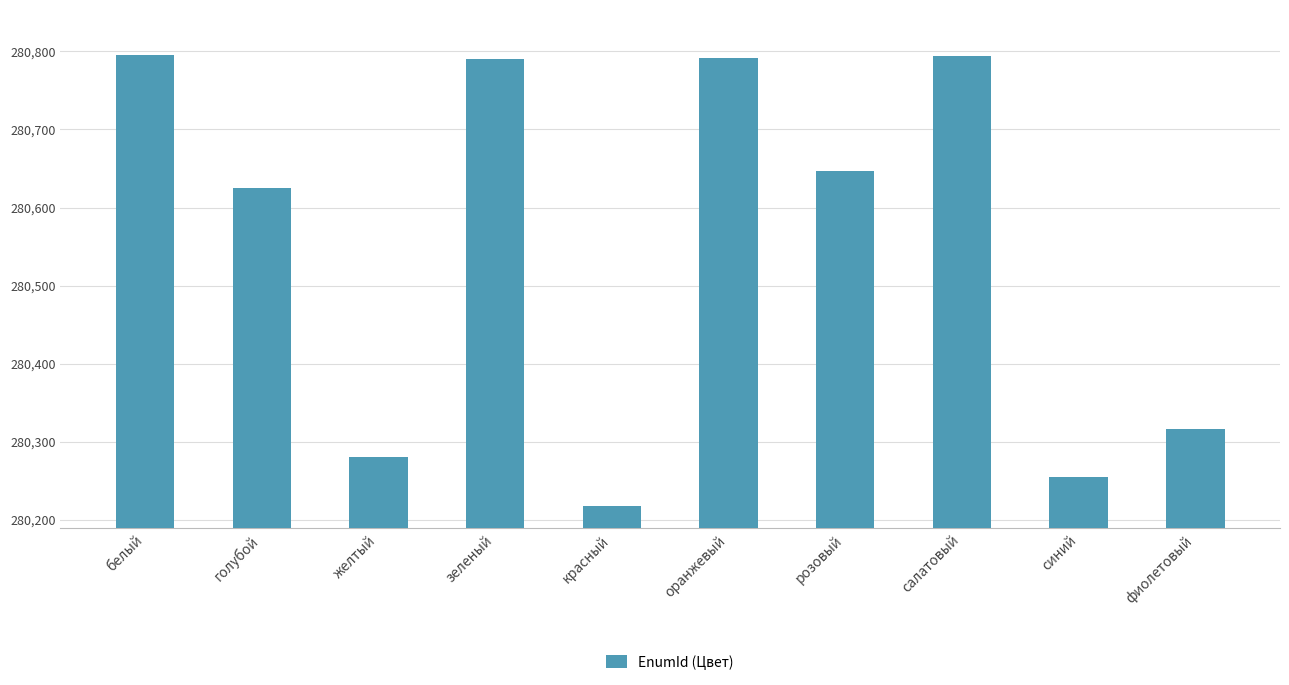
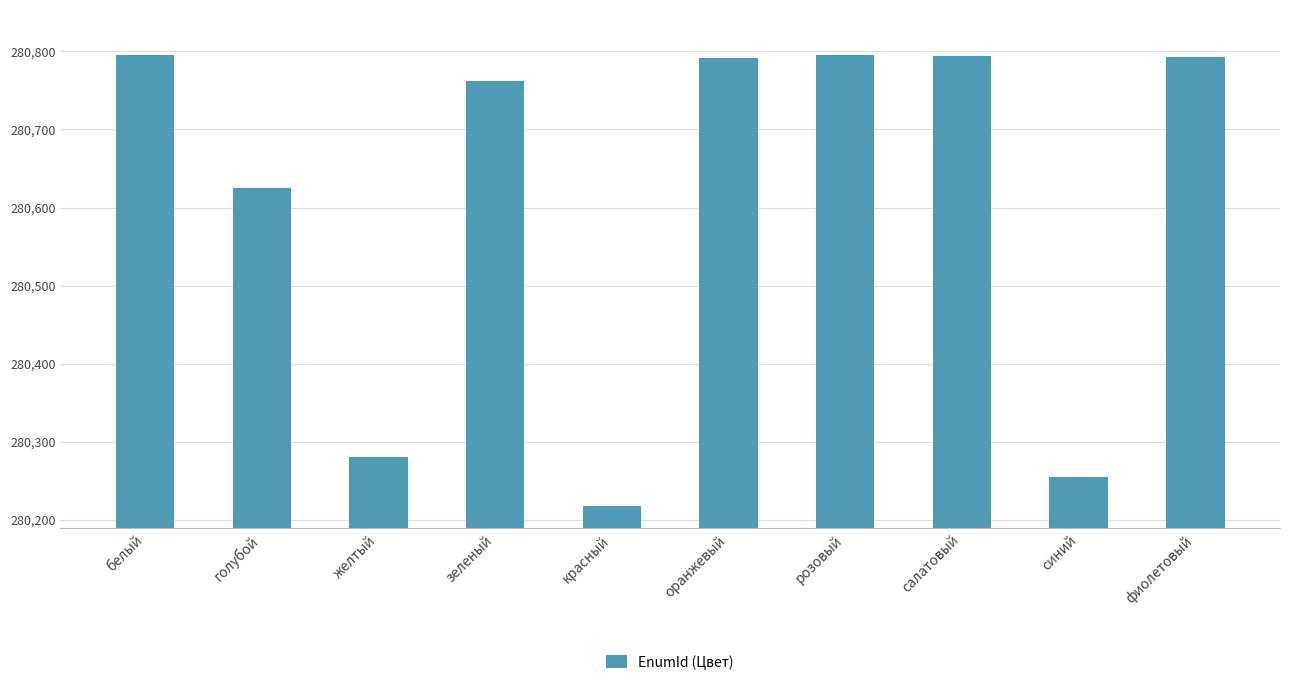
  {
    "белый": "280,800",
    "голубой": "280,630",
    "желтый": "280,280",
-   "зеленый": "280,790",
+   "зеленый": "280,760",
    "красный": "280,220",
    "оранжевый": "280,790",
-   "розовый": "280,650",
+   "розовый": "280,800",
    "салатовый": "280,790",
    "синий": "280,250",
-   "фиолетовый": "280,320"
+   "фиолетовый": "280,790"
  }
